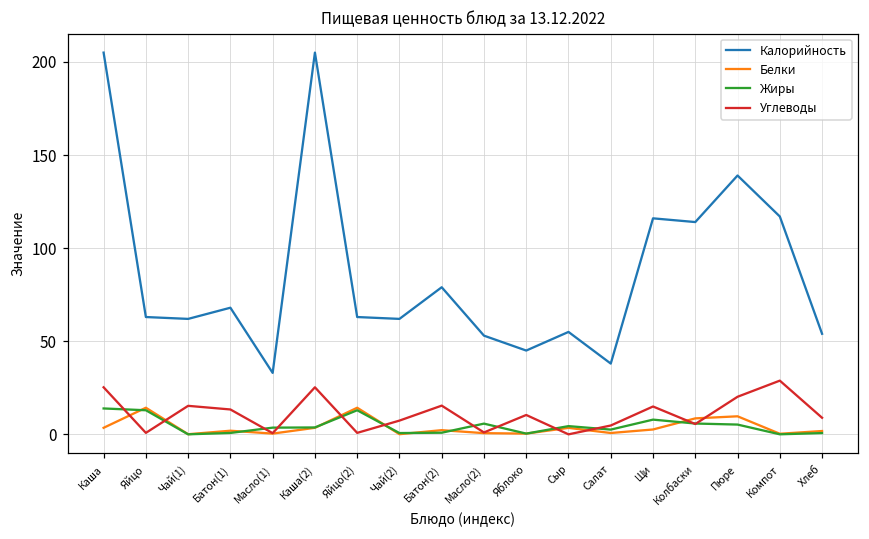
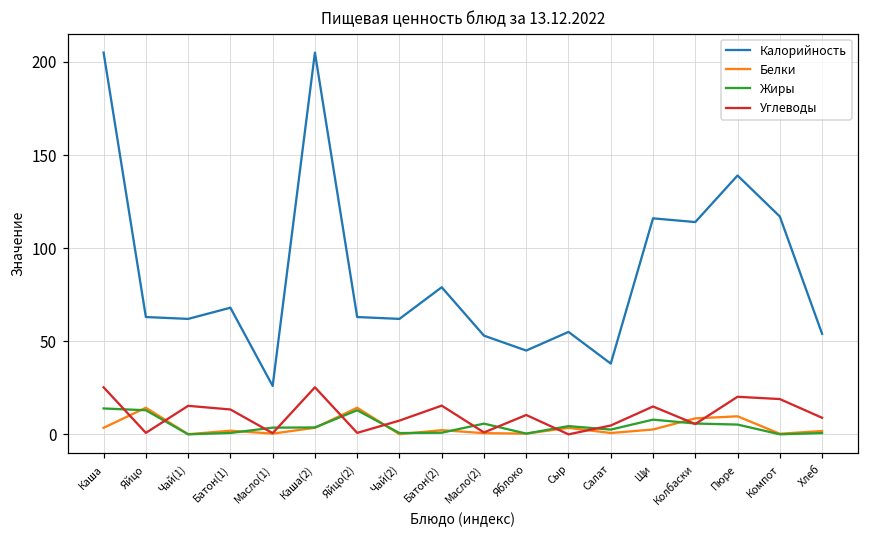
  {
    "Калорийность": {
      "Каша": 205,
      "Яйцо": 63,
      "Чай(1)": 62,
      "Батон(1)": 68,
-     "Масло(1)": 33,
+     "Масло(1)": 26,
      "Каша(2)": 205,
      "Яйцо(2)": 63,
      "Чай(2)": 62,
      "Батон(2)": 79,
      "Масло(2)": 53,
      "Яблоко": 45,
      "Сыр": 55,
      "Салат": 38,
      "Щи": 116,
      "Колбаски": 114,
      "Пюре": 139,
      "Компот": 117,
      "Хлеб": 54
    },
    "Белки": {
      "Каша": 4,
      "Салат": 1,
      "Щи": 3,
      "Колбаски": 9,
      "Пюре": 10
    },
    "Жиры": {
      "Каша": 14,
      "Масло(1)": 4,
      "Масло(2)": 6,
      "Салат": 3,
      "Щи": 8,
      "Пюре": 5
    },
    "Углеводы": {
      "Каша": 25,
      "Яйцо": 1,
      "Чай(1)": 15,
      "Батон(1)": 13,
      "Каша(2)": 25,
      "Яйцо(2)": 1,
      "Чай(2)": 7,
      "Батон(2)": 15,
      "Яблоко": 10,
      "Сыр": 0,
      "Салат": 5,
      "Щи": 15,
      "Пюре": 20,
-     "Компот": 29,
+     "Компот": 19,
      "Хлеб": 9
    }
  }
